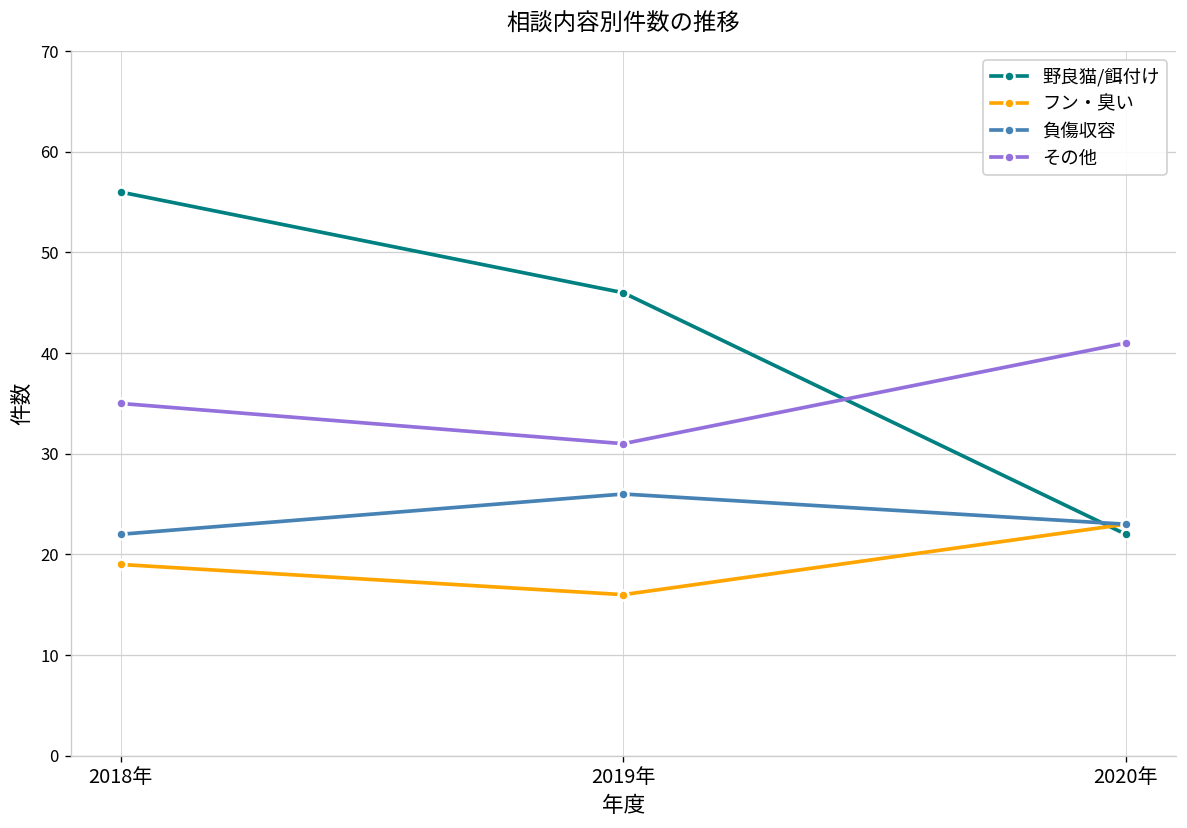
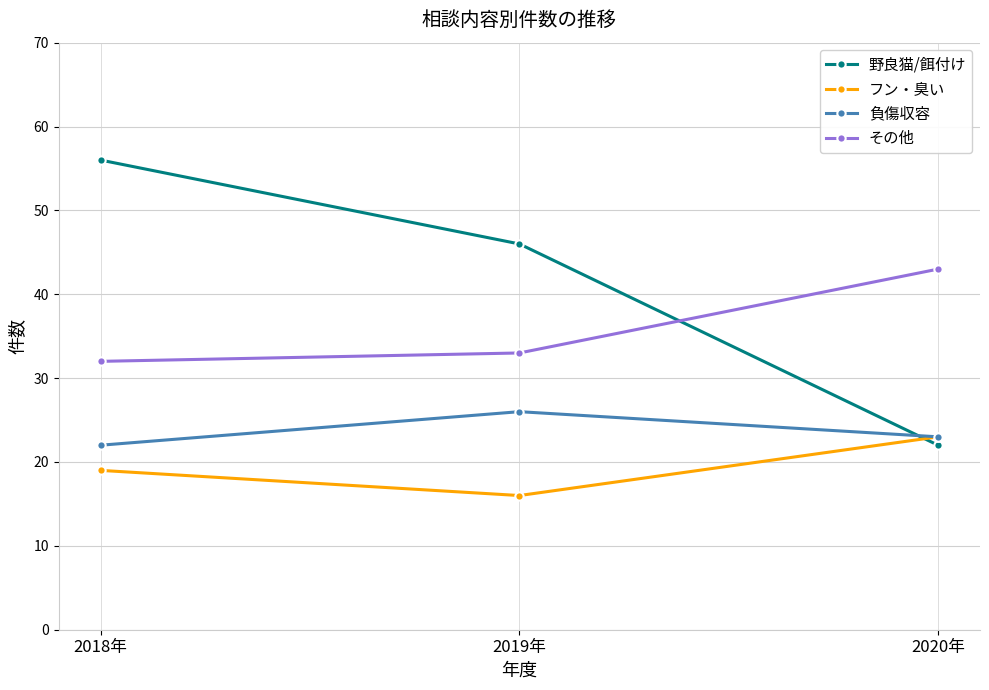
  {
    "野良猫/餌付け": {
      "2018年": 56,
      "2019年": 46,
      "2020年": 22
    },
    "フン・臭い": {
      "2018年": 19,
      "2019年": 16
    },
    "負傷収容": {
      "2018年": 22,
      "2019年": 26
    },
    "その他": {
-     "2018年": 35,
-     "2019年": 31,
-     "2020年": 41
+     "2018年": 32,
+     "2019年": 33,
+     "2020年": 43
    }
  }
